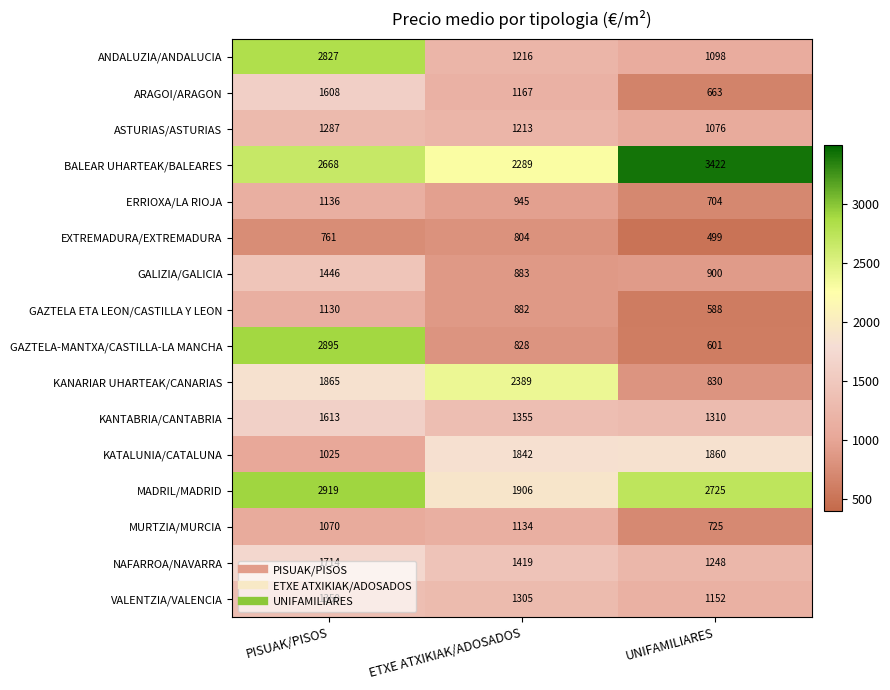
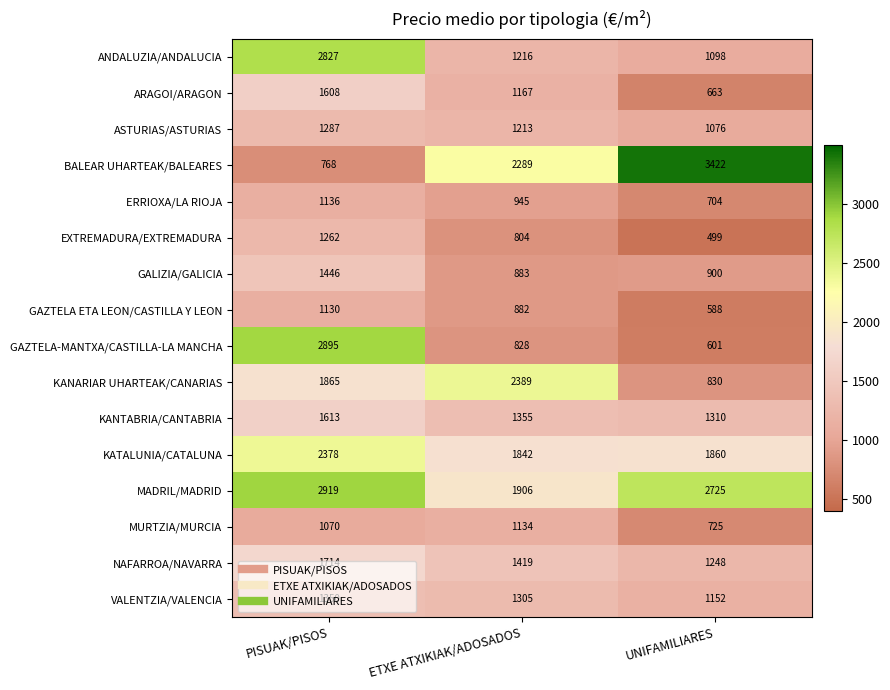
  {
    "ANDALUZIA/ANDALUCIA": {
      "PISUAK/PISOS": 2827,
      "ETXE ATXIKIAK/ADOSADOS": 1216,
      "UNIFAMILIARES": 1098
    },
    "ARAGOI/ARAGON": {
      "PISUAK/PISOS": 1608,
      "ETXE ATXIKIAK/ADOSADOS": 1167,
      "UNIFAMILIARES": 663
    },
    "ASTURIAS/ASTURIAS": {
      "PISUAK/PISOS": 1287,
      "ETXE ATXIKIAK/ADOSADOS": 1213,
      "UNIFAMILIARES": 1076
    },
    "BALEAR UHARTEAK/BALEARES": {
-     "PISUAK/PISOS": 2668,
+     "PISUAK/PISOS": 768,
      "ETXE ATXIKIAK/ADOSADOS": 2289,
      "UNIFAMILIARES": 3422
    },
    "ERRIOXA/LA RIOJA": {
      "PISUAK/PISOS": 1136,
      "ETXE ATXIKIAK/ADOSADOS": 945,
      "UNIFAMILIARES": 704
    },
    "EXTREMADURA/EXTREMADURA": {
-     "PISUAK/PISOS": 761,
+     "PISUAK/PISOS": 1262,
      "ETXE ATXIKIAK/ADOSADOS": 804,
      "UNIFAMILIARES": 499
    },
    "GALIZIA/GALICIA": {
      "PISUAK/PISOS": 1446,
      "ETXE ATXIKIAK/ADOSADOS": 883,
      "UNIFAMILIARES": 900
    },
    "GAZTELA ETA LEON/CASTILLA Y LEON": {
      "PISUAK/PISOS": 1130,
      "ETXE ATXIKIAK/ADOSADOS": 882,
      "UNIFAMILIARES": 588
    },
    "GAZTELA-MANTXA/CASTILLA-LA MANCHA": {
      "PISUAK/PISOS": 2895,
      "ETXE ATXIKIAK/ADOSADOS": 828,
      "UNIFAMILIARES": 601
    },
    "KANARIAR UHARTEAK/CANARIAS": {
      "PISUAK/PISOS": 1865,
      "ETXE ATXIKIAK/ADOSADOS": 2389,
      "UNIFAMILIARES": 830
    },
    "KANTABRIA/CANTABRIA": {
      "PISUAK/PISOS": 1613,
      "ETXE ATXIKIAK/ADOSADOS": 1355,
      "UNIFAMILIARES": 1310
    },
    "KATALUNIA/CATALUNA": {
-     "PISUAK/PISOS": 1025,
+     "PISUAK/PISOS": 2378,
      "ETXE ATXIKIAK/ADOSADOS": 1842,
      "UNIFAMILIARES": 1860
    },
    "MADRIL/MADRID": {
      "PISUAK/PISOS": 2919,
      "ETXE ATXIKIAK/ADOSADOS": 1906,
      "UNIFAMILIARES": 2725
    },
    "MURTZIA/MURCIA": {
      "PISUAK/PISOS": 1070,
      "ETXE ATXIKIAK/ADOSADOS": 1134,
      "UNIFAMILIARES": 725
    },
    "NAFARROA/NAVARRA": {
      "ETXE ATXIKIAK/ADOSADOS": 1419,
      "UNIFAMILIARES": 1248
    },
    "VALENTZIA/VALENCIA": {
      "ETXE ATXIKIAK/ADOSADOS": 1305,
      "UNIFAMILIARES": 1152
    }
  }
